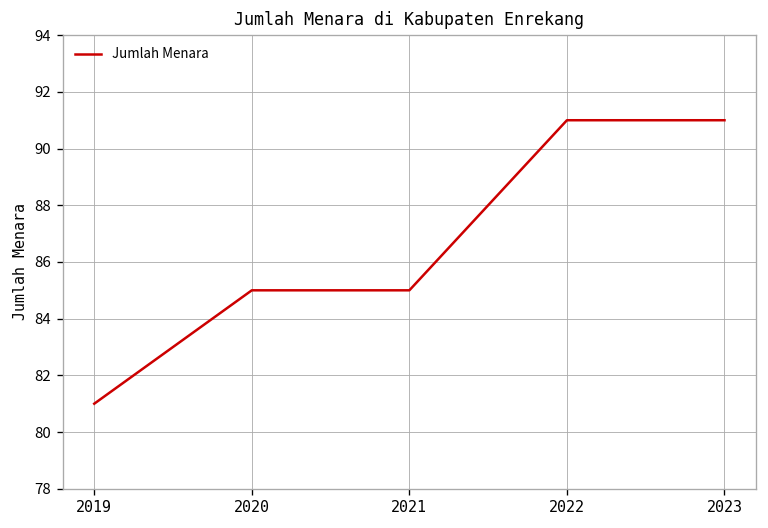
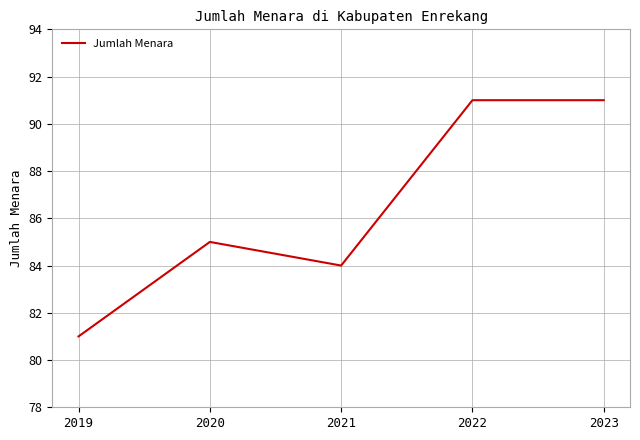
  {
    "2019": 81,
    "2020": 85,
-   "2021": 85,
+   "2021": 84,
    "2022": 91,
    "2023": 91
  }
